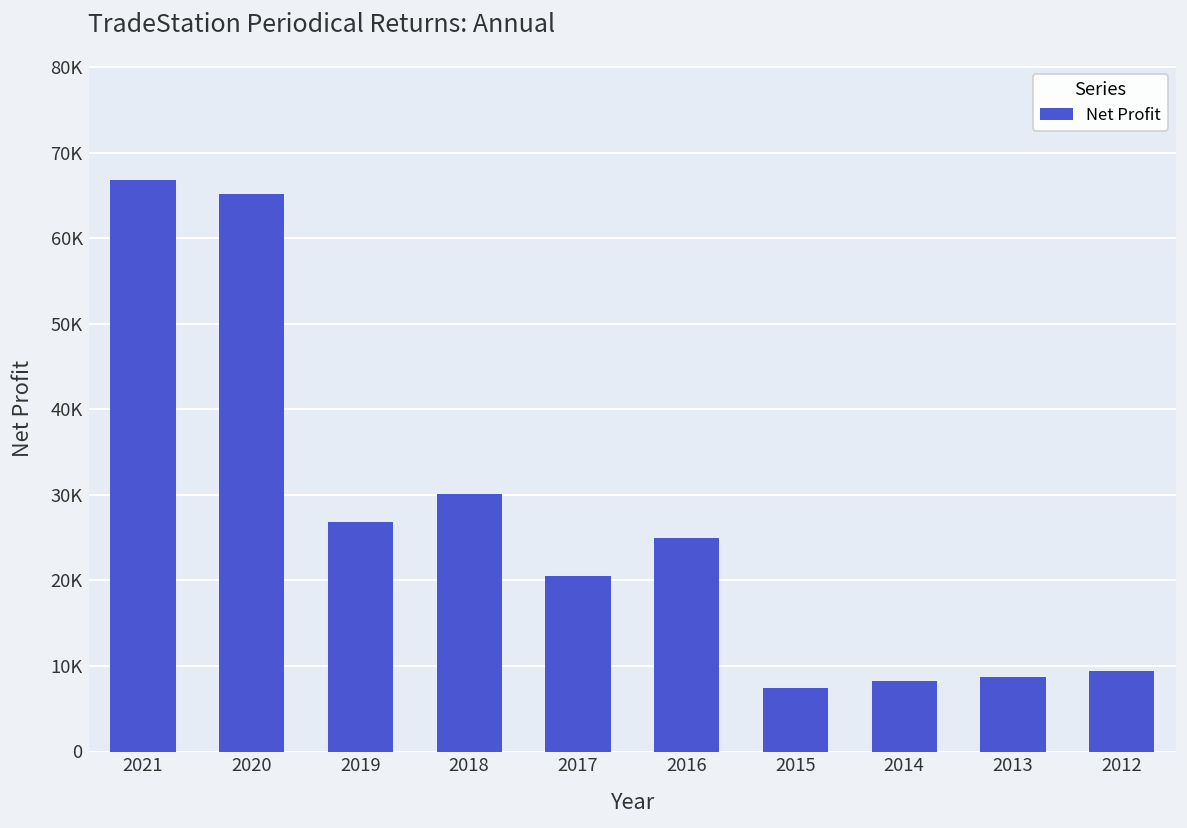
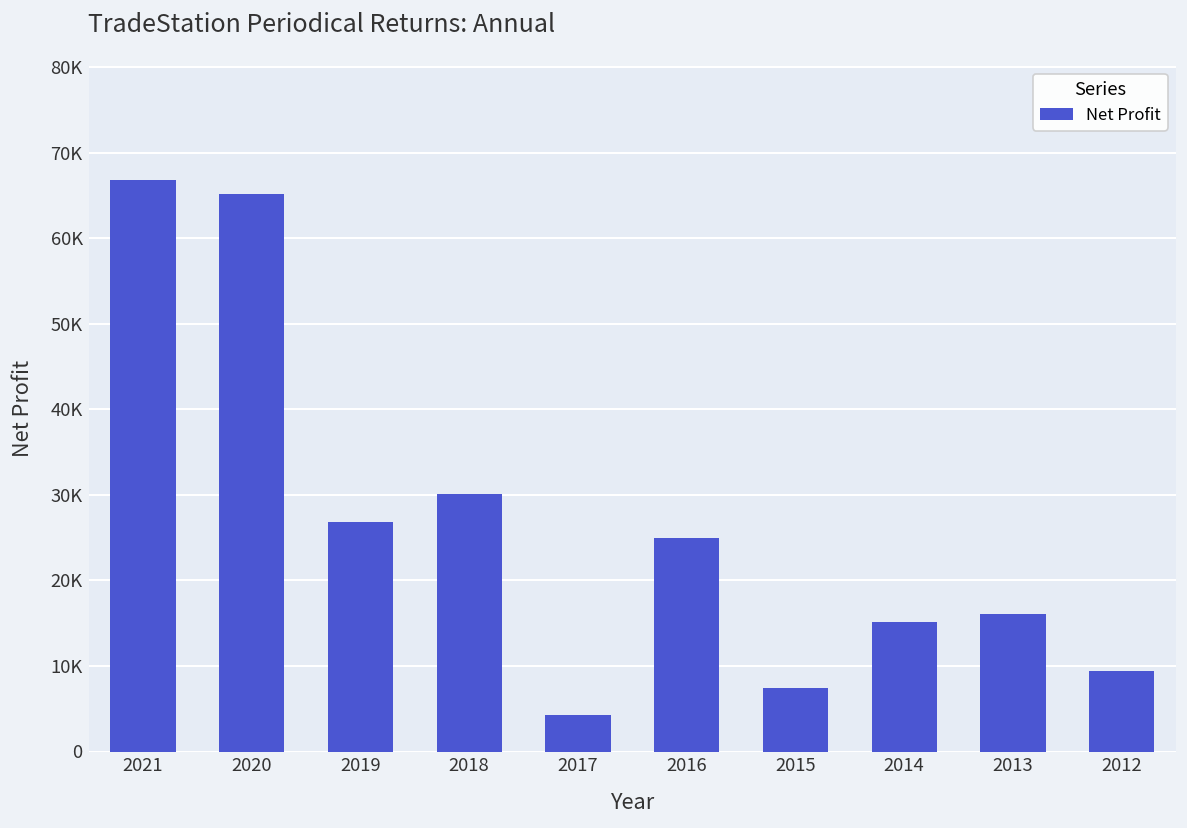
  {
    "2021": 67000,
    "2020": 65000,
    "2019": 27000,
    "2018": 30000,
-   "2017": 21000,
+   "2017": 4000,
    "2016": 25000,
    "2015": 7000,
-   "2014": 8000,
-   "2013": 9000,
+   "2014": 15000,
+   "2013": 16000,
    "2012": 9000
  }
